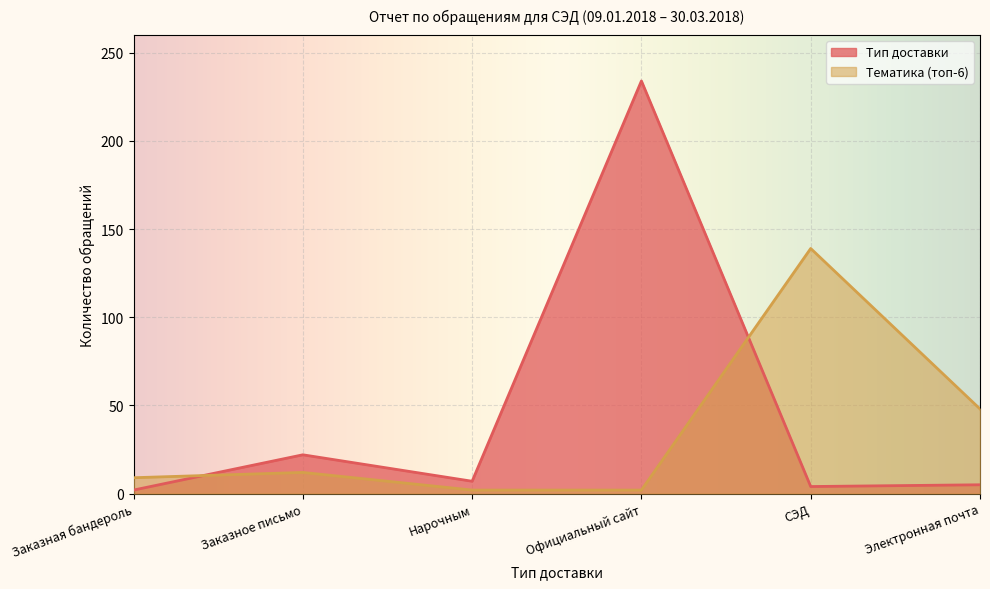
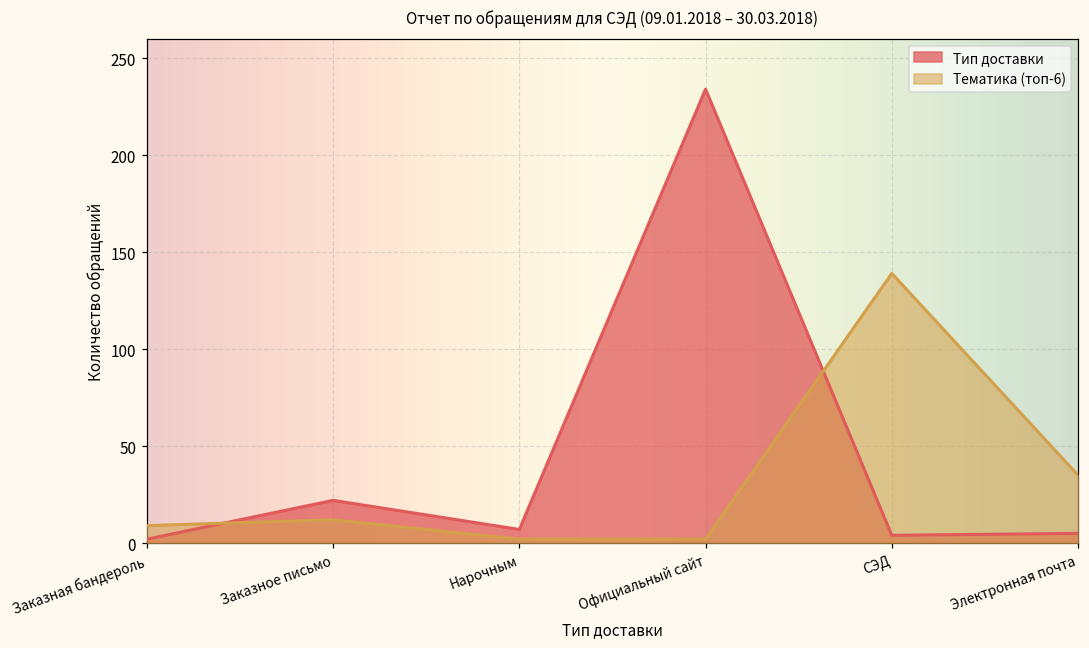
  {
    "Тип доставки": {
      "Заказная бандероль": 2,
      "Заказное письмо": 22,
      "Нарочным": 7,
      "Официальный сайт": 234,
      "СЭД": 4,
      "Электронная почта": 5
    },
    "Тематика (топ-6)": {
      "Заказная бандероль": 9,
      "Заказное письмо": 12,
      "Нарочным": 2,
      "Официальный сайт": 2,
      "СЭД": 139,
-     "Электронная почта": 48
+     "Электронная почта": 35
    }
  }
